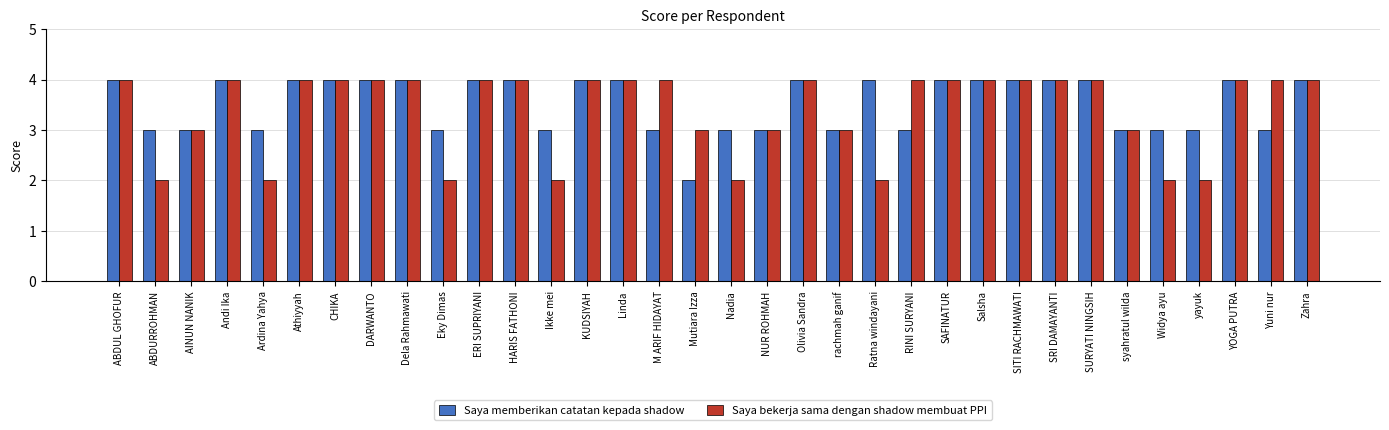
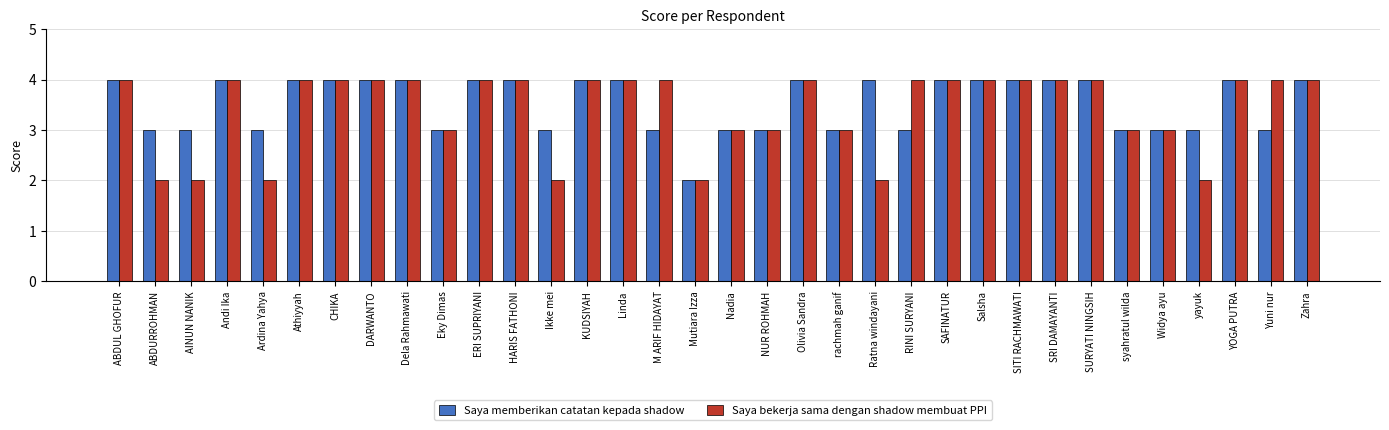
  {
    "Saya memberikan catatan kepada shadow": {
      "ABDUL GHOFUR": 4,
      "ABDURROHMAN": 3,
      "AINUN NANIK": 3,
      "Andi Ika": 4,
      "Ardina Yahya": 3,
      "Athiyyah": 4,
      "CHIKA": 4,
      "DARWANTO": 4,
      "Dela Rahmawati": 4,
      "Eky Dimas": 3,
      "ERI SUPRIYANI": 4,
      "HARIS FATHONI": 4,
      "Ikke mei": 3,
      "KUDSIYAH": 4,
      "Linda": 4,
      "M ARIF HIDAYAT": 3,
      "Mutiara Izza": 2,
      "Nadia": 3,
      "NUR ROHMAH": 3,
      "Olivia Sandra": 4,
      "rachmah ganif": 3,
      "Ratna windayani": 4,
      "RINI SURYANI": 3,
      "SAFINATUR": 4,
      "Salsha": 4,
      "SITI RACHMAWATI": 4,
      "SRI DAMAYANTI": 4,
      "SURYATI NINGSIH": 4,
      "syahratul wilda": 3,
      "Widya ayu": 3,
      "yayuk": 3,
      "YOGA PUTRA": 4,
      "Yuni nur": 3,
      "Zahra": 4
    },
    "Saya bekerja sama dengan shadow membuat PPI": {
      "ABDUL GHOFUR": 4,
      "ABDURROHMAN": 2,
-     "AINUN NANIK": 3,
+     "AINUN NANIK": 2,
      "Andi Ika": 4,
      "Ardina Yahya": 2,
      "Athiyyah": 4,
      "CHIKA": 4,
      "DARWANTO": 4,
      "Dela Rahmawati": 4,
-     "Eky Dimas": 2,
+     "Eky Dimas": 3,
      "ERI SUPRIYANI": 4,
      "HARIS FATHONI": 4,
      "Ikke mei": 2,
      "KUDSIYAH": 4,
      "Linda": 4,
      "M ARIF HIDAYAT": 4,
-     "Mutiara Izza": 3,
-     "Nadia": 2,
+     "Mutiara Izza": 2,
+     "Nadia": 3,
      "NUR ROHMAH": 3,
      "Olivia Sandra": 4,
      "rachmah ganif": 3,
      "Ratna windayani": 2,
      "RINI SURYANI": 4,
      "SAFINATUR": 4,
      "Salsha": 4,
      "SITI RACHMAWATI": 4,
      "SRI DAMAYANTI": 4,
      "SURYATI NINGSIH": 4,
      "syahratul wilda": 3,
-     "Widya ayu": 2,
+     "Widya ayu": 3,
      "yayuk": 2,
      "YOGA PUTRA": 4,
      "Yuni nur": 4,
      "Zahra": 4
    }
  }
